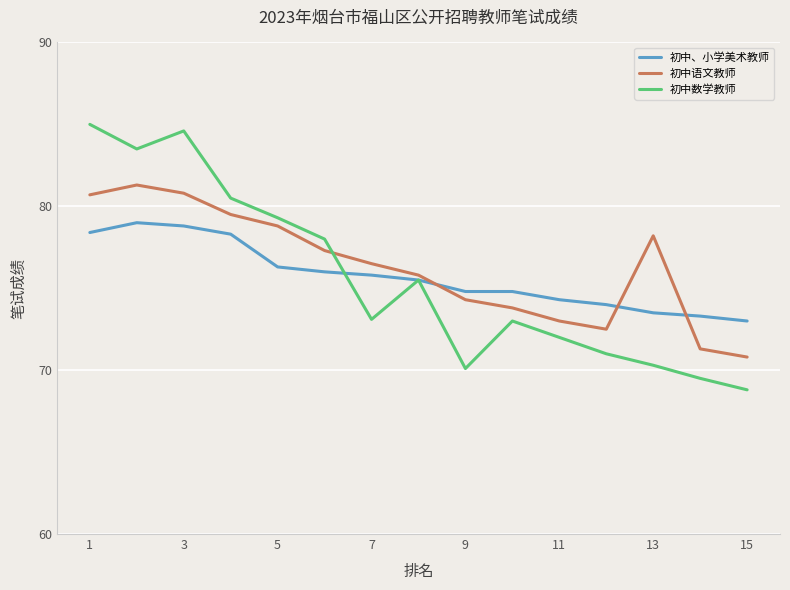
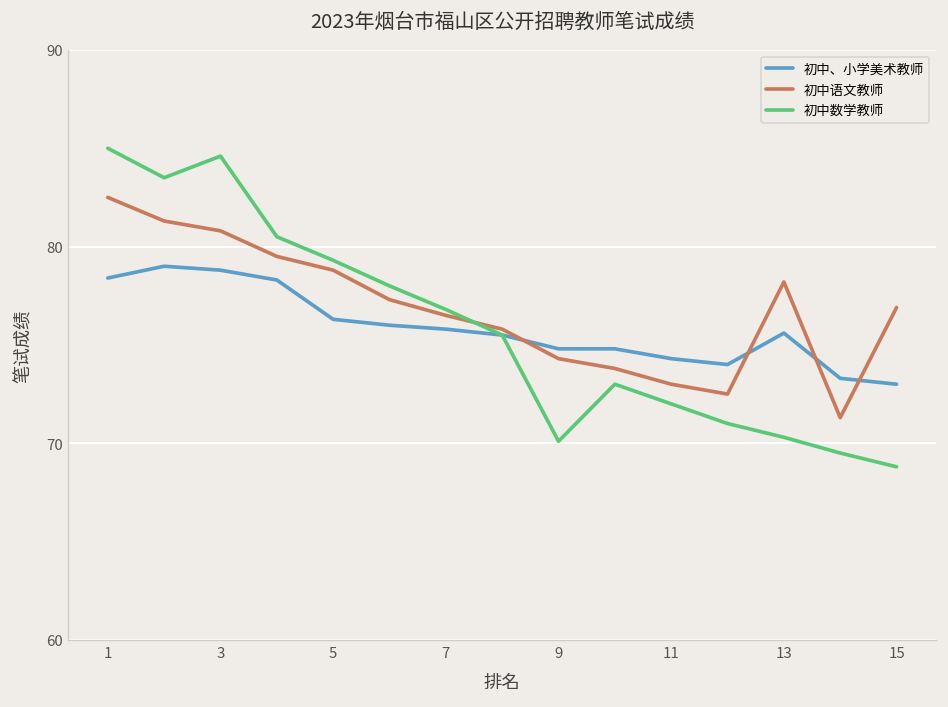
  {
    "初中、小学美术教师": {
      "1": 78.4,
      "3": 78.8,
      "5": 76.3,
      "7": 75.8,
      "9": 74.8,
      "11": 74.3,
-     "13": 73.5,
+     "13": 75.6,
      "15": 73.0
    },
    "初中语文教师": {
-     "1": 80.7,
+     "1": 82.5,
      "3": 80.8,
      "5": 78.8,
      "7": 76.5,
      "9": 74.3,
      "11": 73.0,
      "13": 78.2,
-     "15": 70.8
+     "15": 76.9
    },
    "初中数学教师": {
      "1": 85.0,
      "3": 84.6,
      "5": 79.3,
-     "7": 73.1,
+     "7": 76.8,
      "9": 70.1,
      "11": 72.0,
      "13": 70.3,
      "15": 68.8
    }
  }
